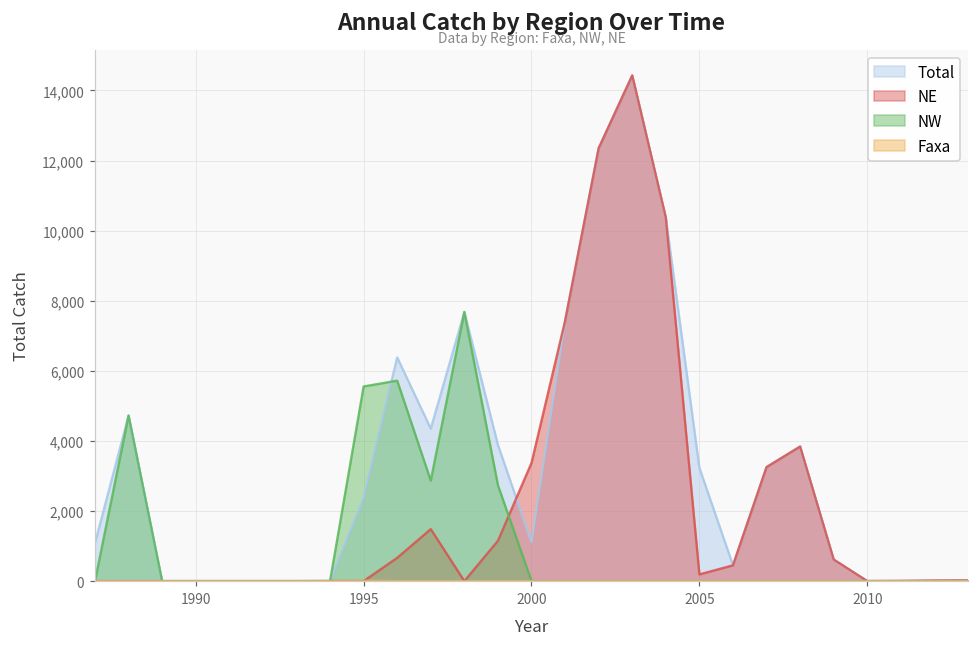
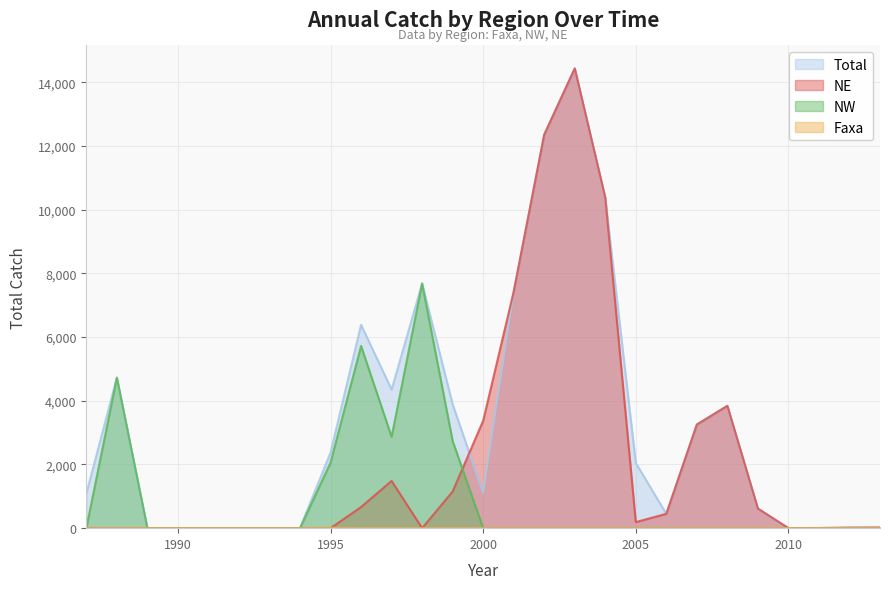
  {
    "Total": {
      "1995": "2,400",
      "2000": "1,100",
-     "2005": "3,200"
+     "2005": "2,000"
    },
    "NE": {
      "2000": "3,400",
      "2005": "200"
    },
    "NW": {
-     "1995": "5,600"
+     "1995": "2,100"
    }
  }
